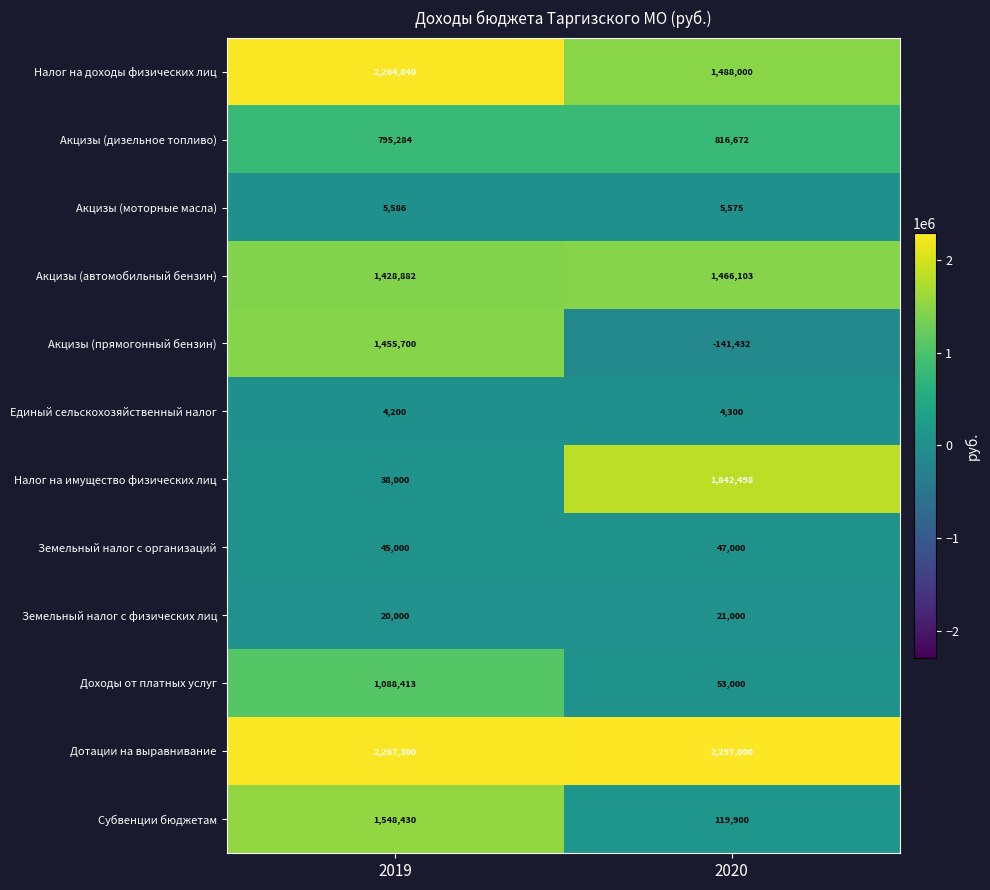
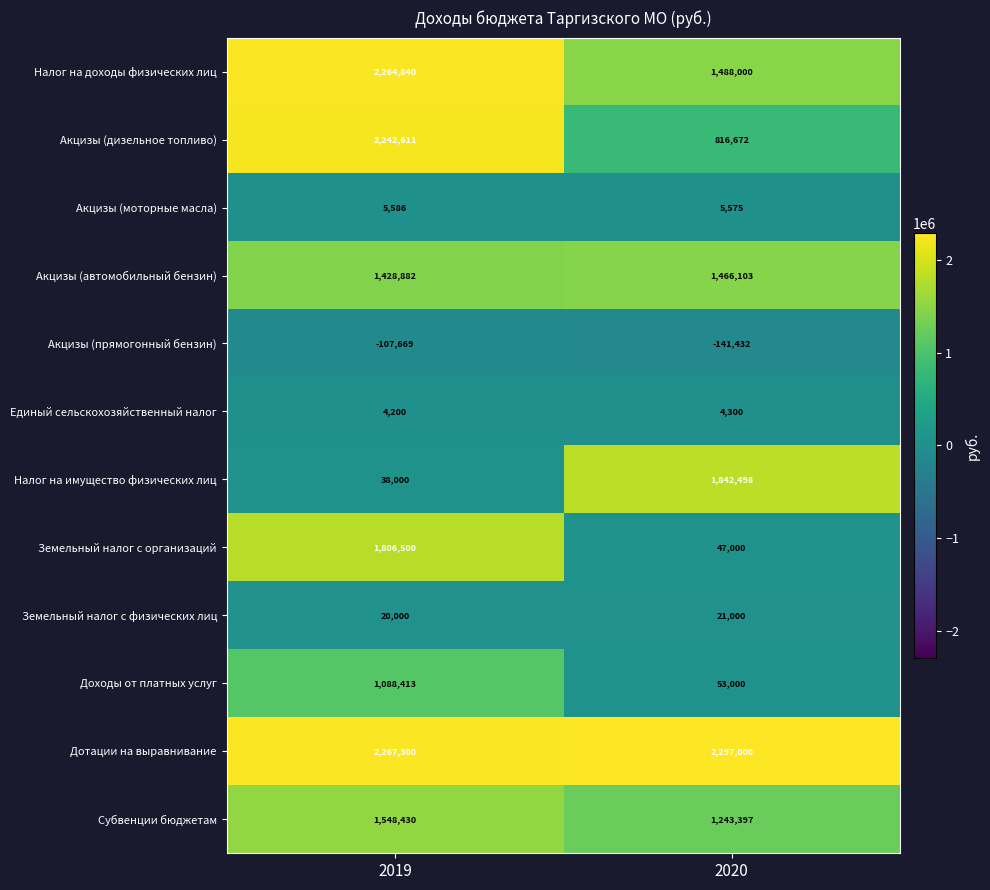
  {
    "Налог на доходы физических лиц": {
      "2019": "2,264,840",
      "2020": "1,488,000"
    },
    "Акцизы (дизельное топливо)": {
-     "2019": "795,284",
+     "2019": "2,242,611",
      "2020": "816,672"
    },
    "Акцизы (моторные масла)": {
      "2019": "5,586",
      "2020": "5,575"
    },
    "Акцизы (автомобильный бензин)": {
      "2019": "1,428,882",
      "2020": "1,466,103"
    },
    "Акцизы (прямогонный бензин)": {
-     "2019": "1,455,700",
+     "2019": "-107,669",
      "2020": "-141,432"
    },
    "Единый сельскохозяйственный налог": {
      "2019": "4,200",
      "2020": "4,300"
    },
    "Налог на имущество физических лиц": {
      "2019": "38,000",
      "2020": "1,842,498"
    },
    "Земельный налог с организаций": {
-     "2019": "45,000",
+     "2019": "1,806,500",
      "2020": "47,000"
    },
    "Земельный налог с физических лиц": {
      "2019": "20,000",
      "2020": "21,000"
    },
    "Доходы от платных услуг": {
      "2019": "1,088,413",
      "2020": "53,000"
    },
    "Дотации на выравнивание": {
      "2019": "2,267,300",
      "2020": "2,297,000"
    },
    "Субвенции бюджетам": {
      "2019": "1,548,430",
-     "2020": "119,900"
+     "2020": "1,243,397"
    }
  }
